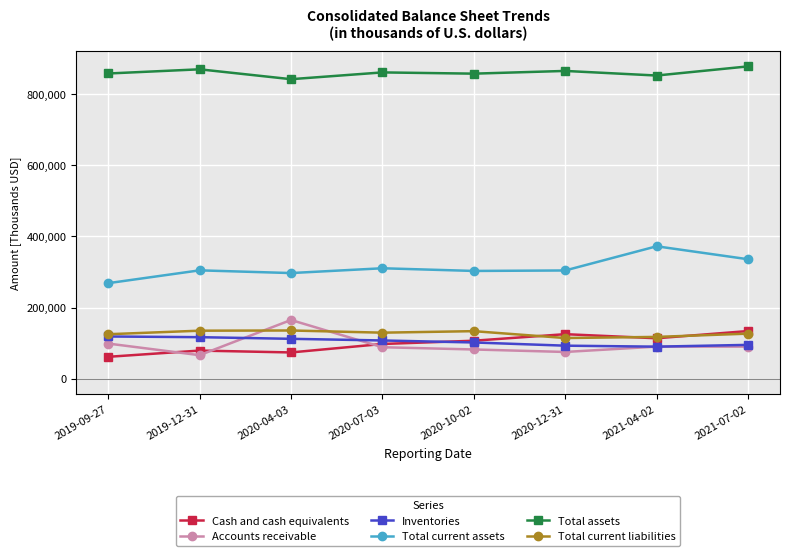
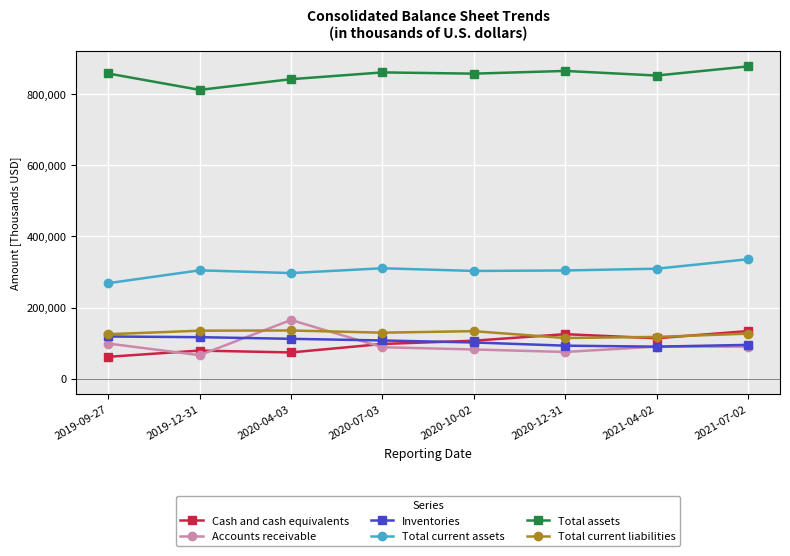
  {
    "Cash and cash equivalents": {
      "2019-09-27": "60,000",
      "2019-12-31": "80,000",
      "2020-04-03": "70,000",
      "2020-07-03": "100,000",
      "2020-12-31": "130,000",
      "2021-07-02": "130,000"
    },
    "Accounts receivable": {
      "2019-09-27": "100,000",
      "2019-12-31": "70,000",
      "2020-04-03": "160,000",
      "2020-07-03": "90,000",
      "2020-10-02": "80,000",
      "2020-12-31": "80,000"
    },
    "Inventories": {
      "2019-12-31": "120,000",
      "2020-04-03": "110,000",
      "2020-07-03": "110,000",
      "2020-12-31": "90,000"
    },
    "Total current assets": {
      "2019-09-27": "270,000",
      "2019-12-31": "300,000",
      "2020-04-03": "300,000",
      "2020-07-03": "310,000",
      "2020-10-02": "300,000",
      "2020-12-31": "300,000",
-     "2021-04-02": "370,000",
+     "2021-04-02": "310,000",
      "2021-07-02": "340,000"
    },
    "Total assets": {
      "2019-09-27": "860,000",
-     "2019-12-31": "870,000",
+     "2019-12-31": "810,000",
      "2020-04-03": "840,000",
      "2020-07-03": "860,000",
      "2020-10-02": "860,000",
      "2020-12-31": "870,000",
      "2021-04-02": "850,000",
      "2021-07-02": "880,000"
    },
    "Total current liabilities": {
      "2019-12-31": "130,000",
      "2020-04-03": "140,000",
      "2020-07-03": "130,000",
      "2020-10-02": "130,000",
      "2020-12-31": "110,000",
      "2021-07-02": "130,000"
    }
  }
